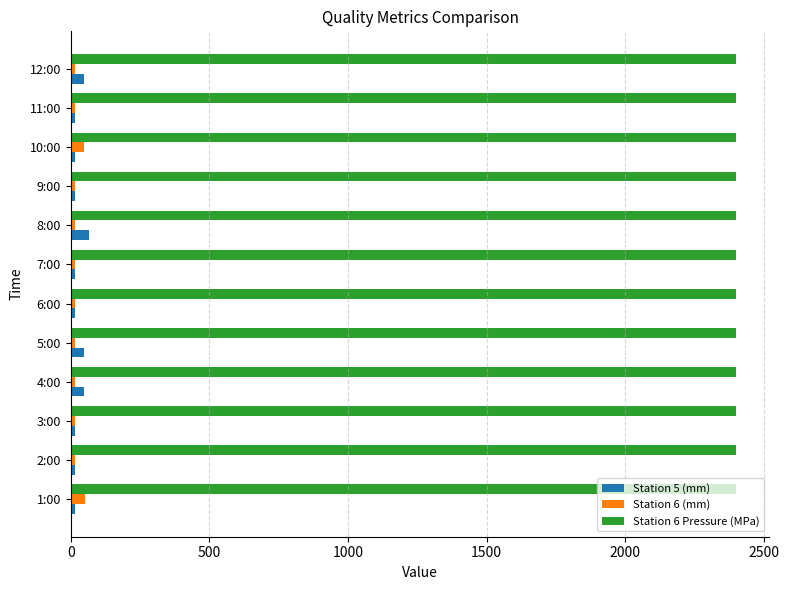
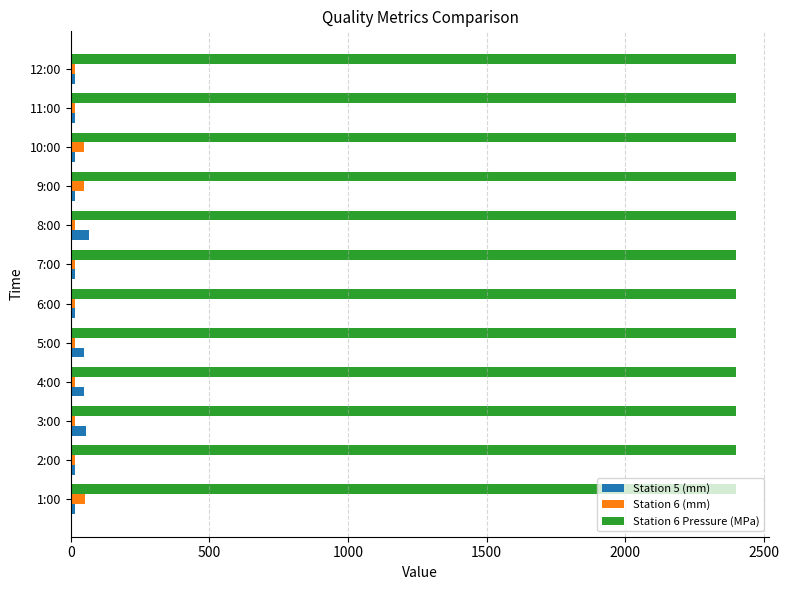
  {
    "Station 5 (mm)": {
-     "12:00": 50,
+     "12:00": 20,
      "11:00": 20,
      "10:00": 20,
      "9:00": 20,
      "8:00": 60,
      "7:00": 20,
      "6:00": 20,
      "5:00": 50,
      "4:00": 50,
-     "3:00": 20,
+     "3:00": 60,
      "2:00": 20,
      "1:00": 20
    },
    "Station 6 (mm)": {
      "12:00": 20,
      "11:00": 20,
      "10:00": 50,
-     "9:00": 20,
+     "9:00": 50,
      "8:00": 20,
      "7:00": 20,
      "6:00": 20,
      "5:00": 20,
      "4:00": 20,
      "3:00": 20,
      "2:00": 20,
      "1:00": 50
    },
    "Station 6 Pressure (MPa)": {
      "12:00": 2400,
      "11:00": 2400,
      "10:00": 2400,
      "9:00": 2400,
      "8:00": 2400,
      "7:00": 2400,
      "6:00": 2400,
      "5:00": 2400,
      "4:00": 2400,
      "3:00": 2400,
      "2:00": 2400
    }
  }
